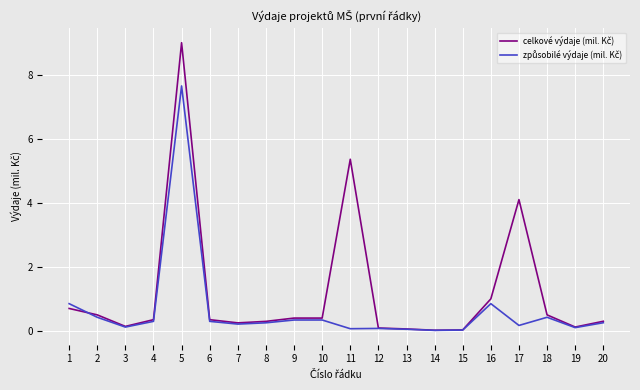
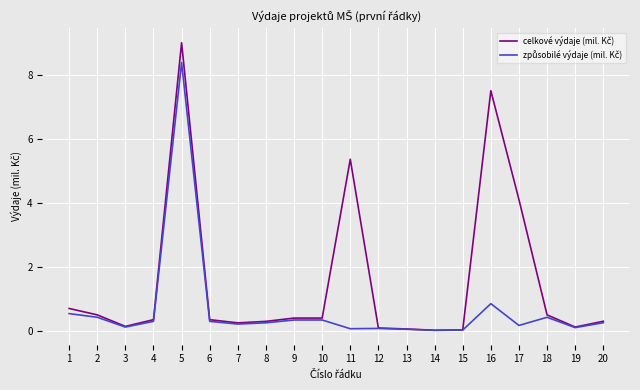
  {
    "celkové výdaje (mil. Kč)": {
      "1": 0.7,
      "5": 9.0,
      "11": 5.4,
-     "16": 1.0,
+     "16": 7.5,
      "17": 4.1
    },
    "způsobilé výdaje (mil. Kč)": {
-     "1": 0.9,
-     "5": 7.7,
+     "1": 0.5,
+     "5": 8.4,
      "11": 0.1,
      "16": 0.9,
      "17": 0.2
    }
  }
